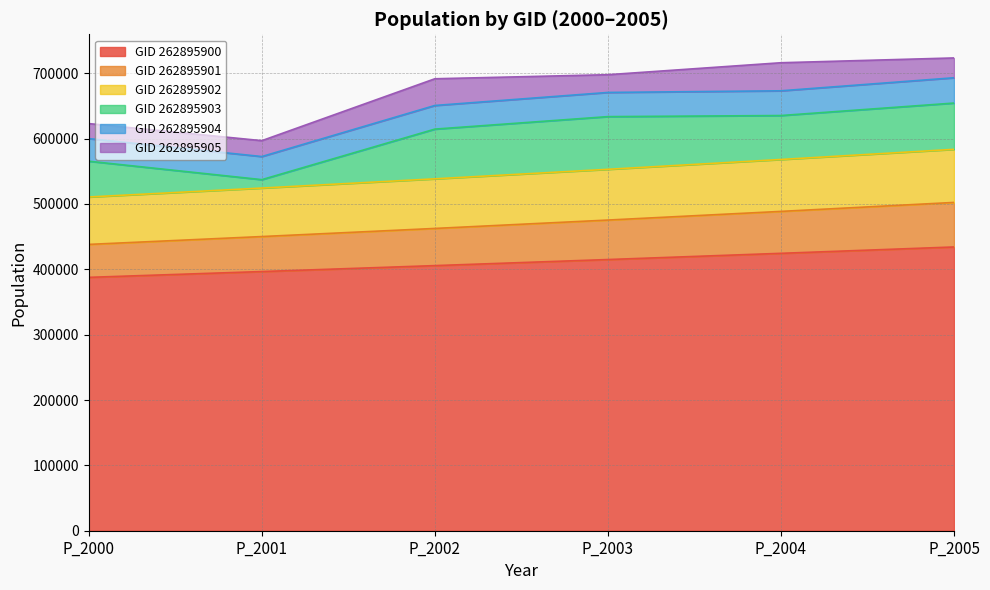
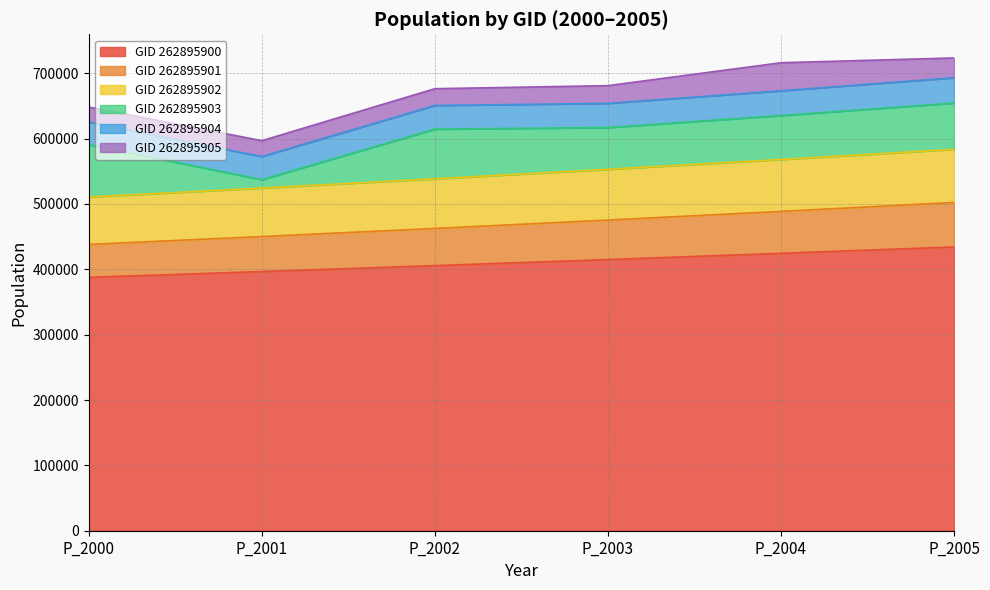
  {
    "GID 262895902": {
      "P_2000": 70000,
      "P_2001": 70000,
      "P_2002": 80000,
      "P_2003": 80000,
      "P_2004": 80000,
      "P_2005": 80000
    },
    "GID 262895903": {
-     "P_2000": 50000,
+     "P_2000": 80000,
      "P_2001": 10000,
      "P_2002": 80000,
-     "P_2003": 80000,
+     "P_2003": 60000,
      "P_2004": 70000,
      "P_2005": 70000
    },
    "GID 262895904": {
      "P_2000": 30000,
      "P_2001": 40000,
      "P_2002": 40000,
      "P_2003": 40000,
      "P_2004": 40000,
      "P_2005": 40000
    },
    "GID 262895905": {
      "P_2000": 20000,
      "P_2001": 20000,
-     "P_2002": 40000,
+     "P_2002": 30000,
      "P_2003": 30000,
      "P_2004": 40000,
      "P_2005": 30000
    }
  }
